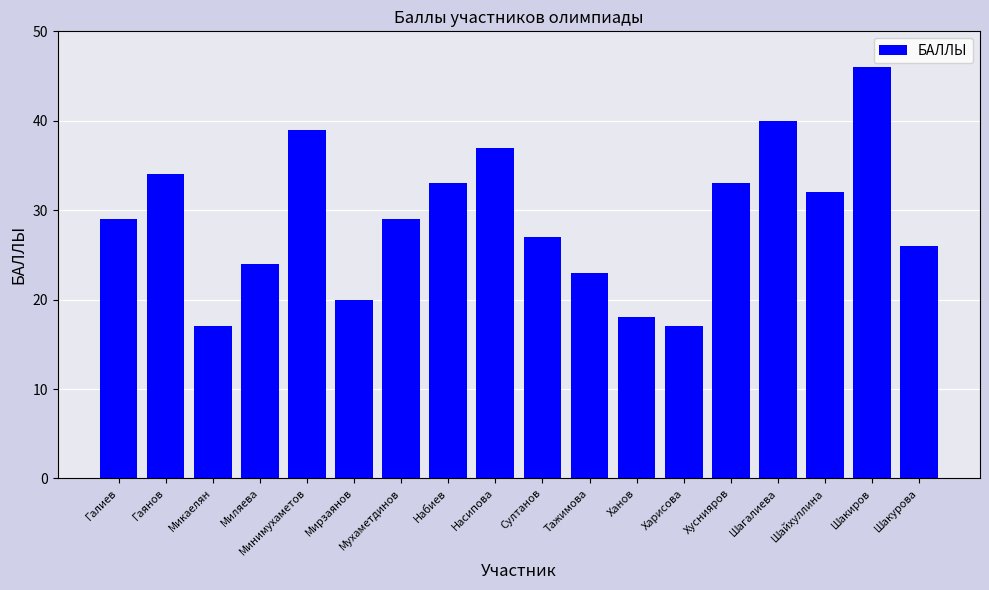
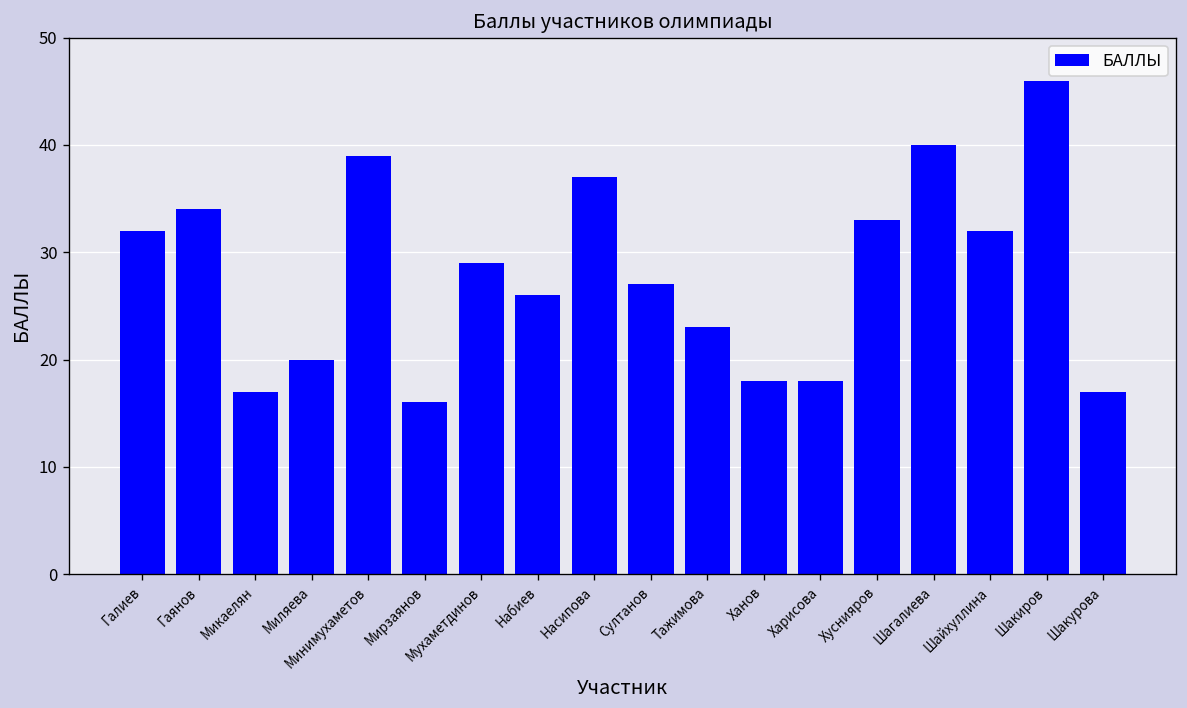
  {
-   "Галиев": 29,
+   "Галиев": 32,
    "Гаянов": 34,
    "Микаелян": 17,
-   "Миляева": 24,
+   "Миляева": 20,
    "Минимухаметов": 39,
-   "Мирзаянов": 20,
+   "Мирзаянов": 16,
    "Мухаметдинов": 29,
-   "Набиев": 33,
+   "Набиев": 26,
    "Насипова": 37,
    "Султанов": 27,
    "Тажимова": 23,
    "Ханов": 18,
-   "Харисова": 17,
+   "Харисова": 18,
    "Хуснияров": 33,
    "Шагалиева": 40,
    "Шайхуллина": 32,
    "Шакиров": 46,
-   "Шакурова": 26
+   "Шакурова": 17
  }
